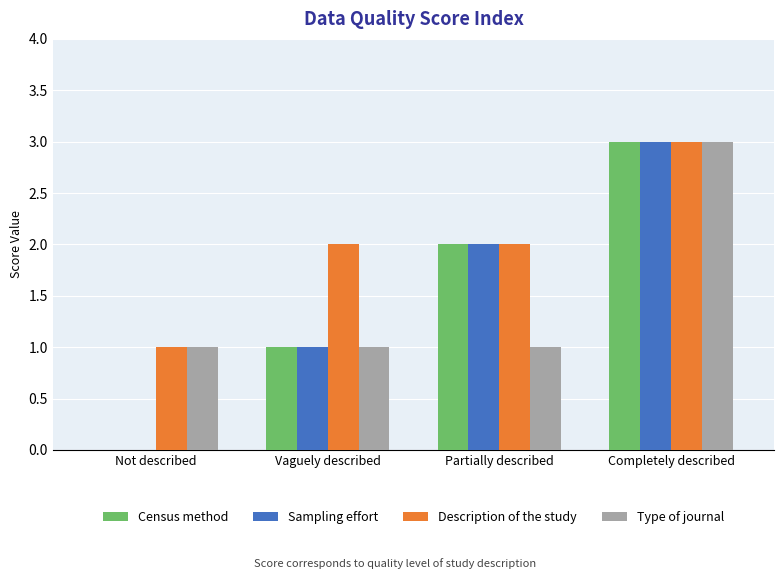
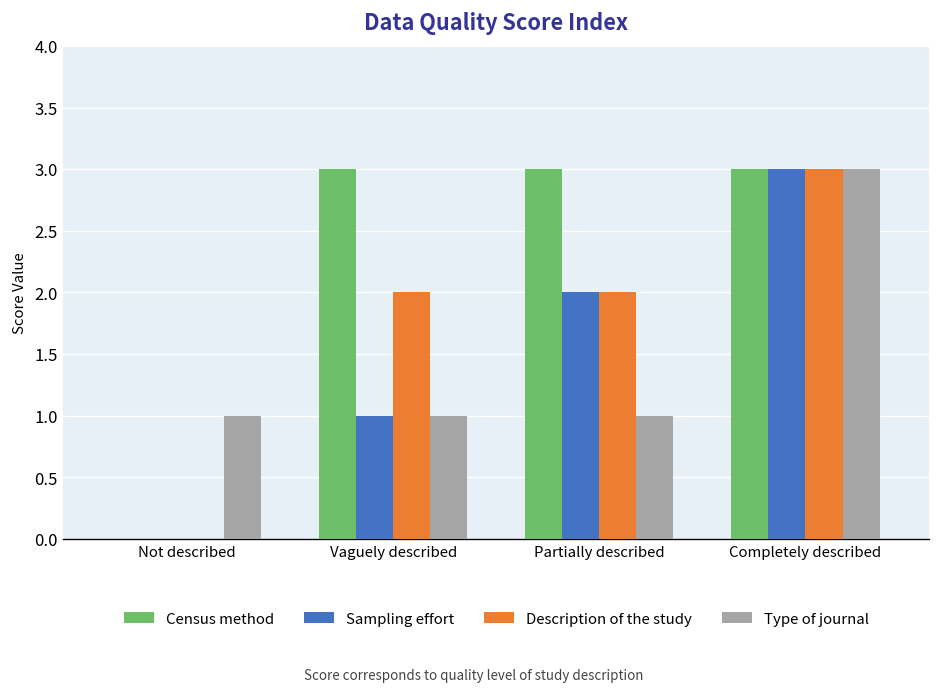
  {
    "Census method": {
      "Not described": 0,
-     "Vaguely described": 1,
-     "Partially described": 2,
+     "Vaguely described": 3,
+     "Partially described": 3,
      "Completely described": 3
    },
    "Sampling effort": {
      "Not described": 0,
      "Vaguely described": 1,
      "Partially described": 2,
      "Completely described": 3
    },
    "Description of the study": {
-     "Not described": 1,
+     "Not described": 0,
      "Vaguely described": 2,
      "Partially described": 2,
      "Completely described": 3
    },
    "Type of journal": {
      "Not described": 1,
      "Vaguely described": 1,
      "Partially described": 1,
      "Completely described": 3
    }
  }
